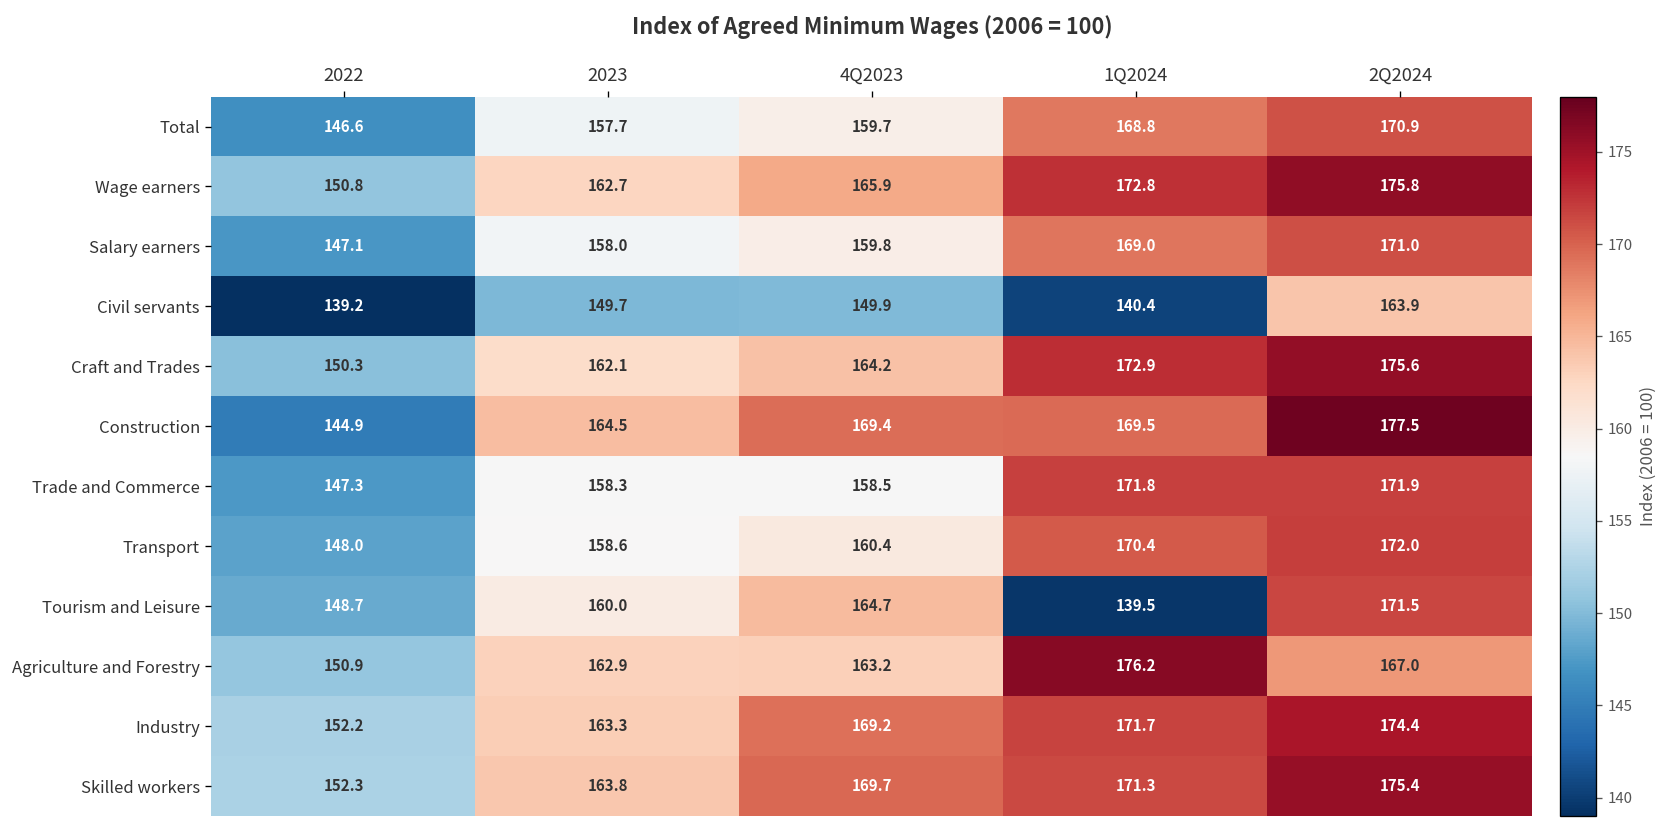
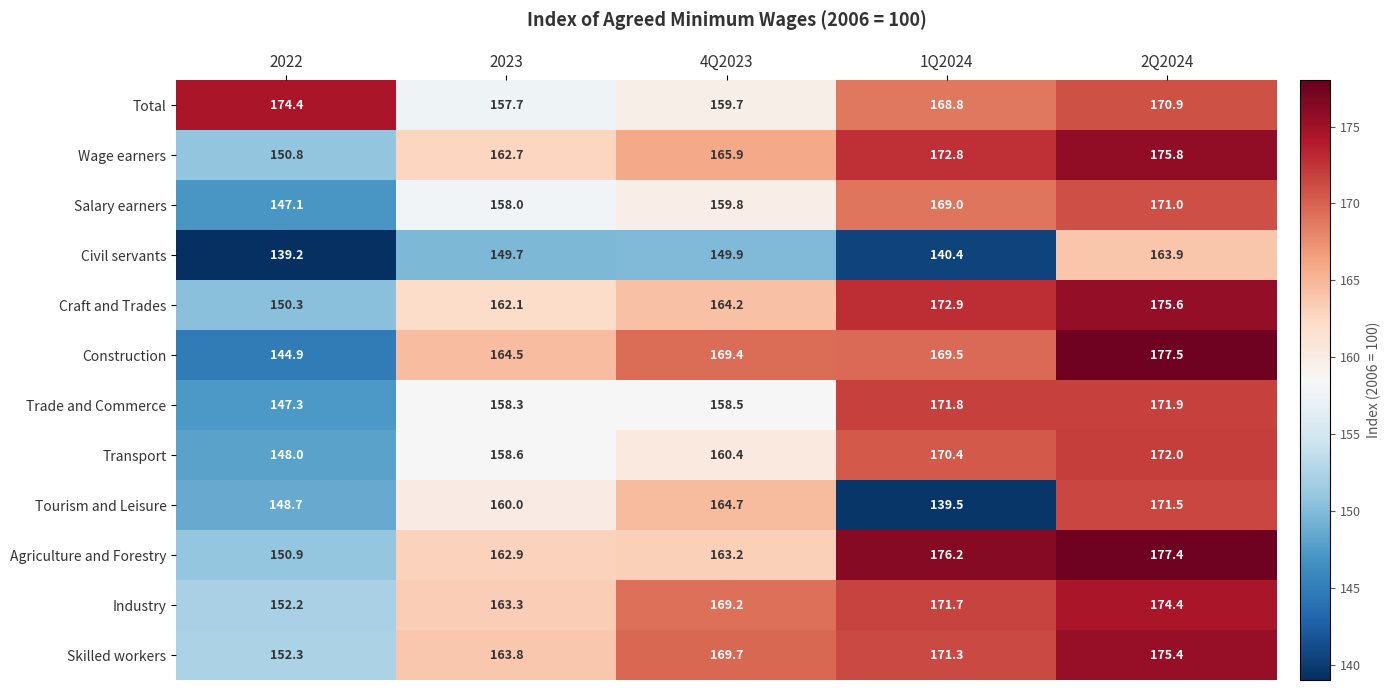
  {
    "Total": {
-     "2022": 146.6,
+     "2022": 174.4,
      "2023": 157.7,
      "4Q2023": 159.7,
      "1Q2024": 168.8,
      "2Q2024": 170.9
    },
    "Wage earners": {
      "2022": 150.8,
      "2023": 162.7,
      "4Q2023": 165.9,
      "1Q2024": 172.8,
      "2Q2024": 175.8
    },
    "Salary earners": {
      "2022": 147.1,
      "2023": 158.0,
      "4Q2023": 159.8,
      "1Q2024": 169.0,
      "2Q2024": 171.0
    },
    "Civil servants": {
      "2022": 139.2,
      "2023": 149.7,
      "4Q2023": 149.9,
      "1Q2024": 140.4,
      "2Q2024": 163.9
    },
    "Craft and Trades": {
      "2022": 150.3,
      "2023": 162.1,
      "4Q2023": 164.2,
      "1Q2024": 172.9,
      "2Q2024": 175.6
    },
    "Construction": {
      "2022": 144.9,
      "2023": 164.5,
      "4Q2023": 169.4,
      "1Q2024": 169.5,
      "2Q2024": 177.5
    },
    "Trade and Commerce": {
      "2022": 147.3,
      "2023": 158.3,
      "4Q2023": 158.5,
      "1Q2024": 171.8,
      "2Q2024": 171.9
    },
    "Transport": {
      "2022": 148.0,
      "2023": 158.6,
      "4Q2023": 160.4,
      "1Q2024": 170.4,
      "2Q2024": 172.0
    },
    "Tourism and Leisure": {
      "2022": 148.7,
      "2023": 160.0,
      "4Q2023": 164.7,
      "1Q2024": 139.5,
      "2Q2024": 171.5
    },
    "Agriculture and Forestry": {
      "2022": 150.9,
      "2023": 162.9,
      "4Q2023": 163.2,
      "1Q2024": 176.2,
-     "2Q2024": 167.0
+     "2Q2024": 177.4
    },
    "Industry": {
      "2022": 152.2,
      "2023": 163.3,
      "4Q2023": 169.2,
      "1Q2024": 171.7,
      "2Q2024": 174.4
    },
    "Skilled workers": {
      "2022": 152.3,
      "2023": 163.8,
      "4Q2023": 169.7,
      "1Q2024": 171.3,
      "2Q2024": 175.4
    }
  }
